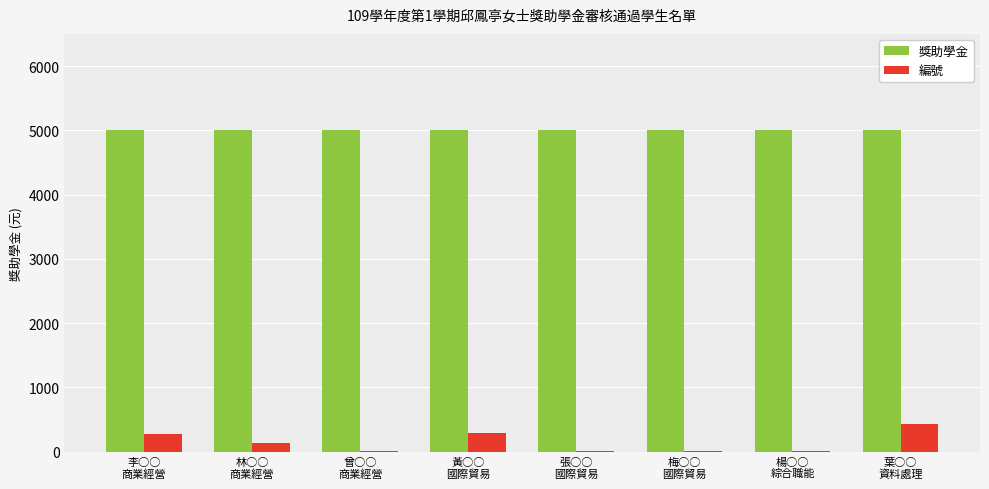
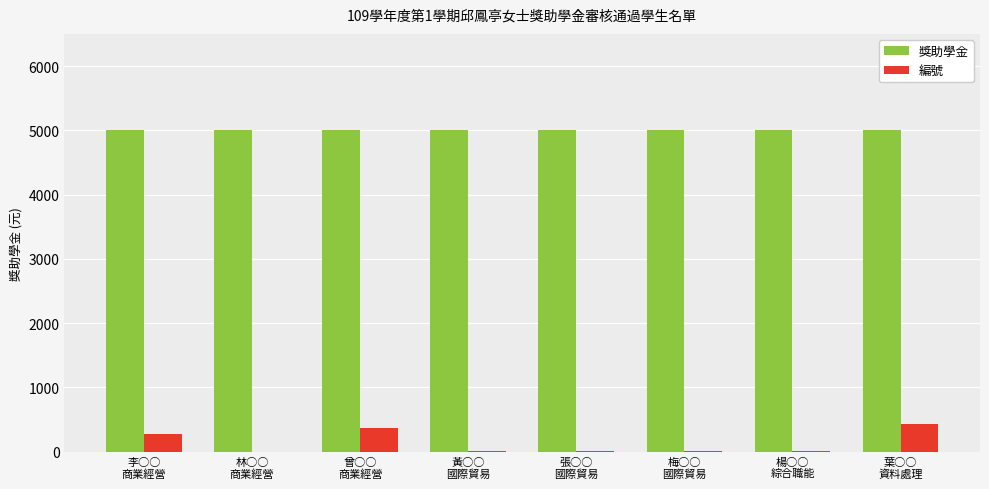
  {
    "獎助學金": {
      "李○○ 商業經營": 5000,
      "林○○ 商業經營": 5000,
      "曾○○ 商業經營": 5000,
      "黃○○ 國際貿易": 5000,
      "張○○ 國際貿易": 5000,
      "梅○○ 國際貿易": 5000,
      "楊○○ 綜合職能": 5000,
      "葉○○ 資料處理": 5000
    },
    "編號": {
      "李○○ 商業經營": 300,
-     "林○○ 商業經營": 100,
-     "曾○○ 商業經營": 0,
-     "黃○○ 國際貿易": 300,
+     "林○○ 商業經營": 0,
+     "曾○○ 商業經營": 400,
+     "黃○○ 國際貿易": 0,
      "葉○○ 資料處理": 400
    }
  }
